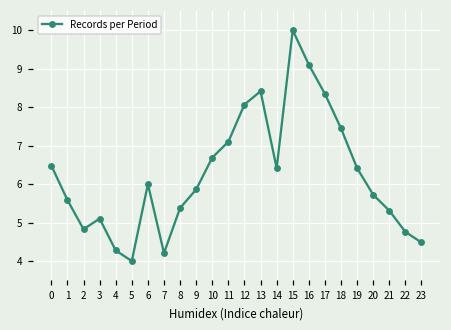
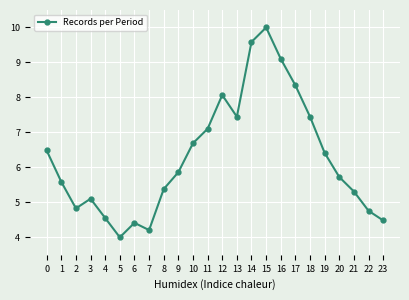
  {
    "0": 6.5,
    "1": 5.6,
    "2": 4.8,
    "3": 5.1,
-   "4": 4.3,
+   "4": 4.6,
    "5": 4.0,
-   "6": 6.0,
+   "6": 4.4,
    "7": 4.2,
    "8": 5.4,
    "9": 5.9,
    "10": 6.7,
    "11": 7.1,
    "12": 8.1,
-   "13": 8.4,
-   "14": 6.4,
+   "13": 7.4,
+   "14": 9.6,
    "15": 10.0,
    "16": 9.1,
    "17": 8.3,
    "18": 7.4,
    "19": 6.4,
    "20": 5.7,
    "21": 5.3,
    "22": 4.8,
    "23": 4.5
  }
